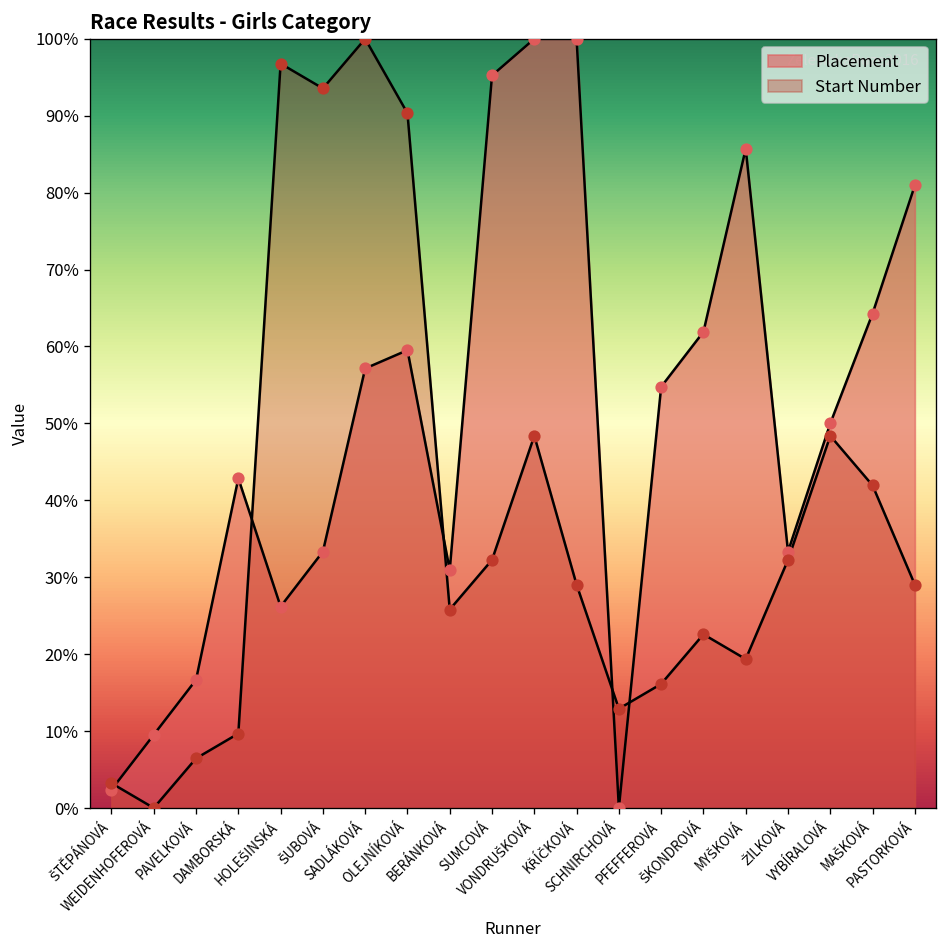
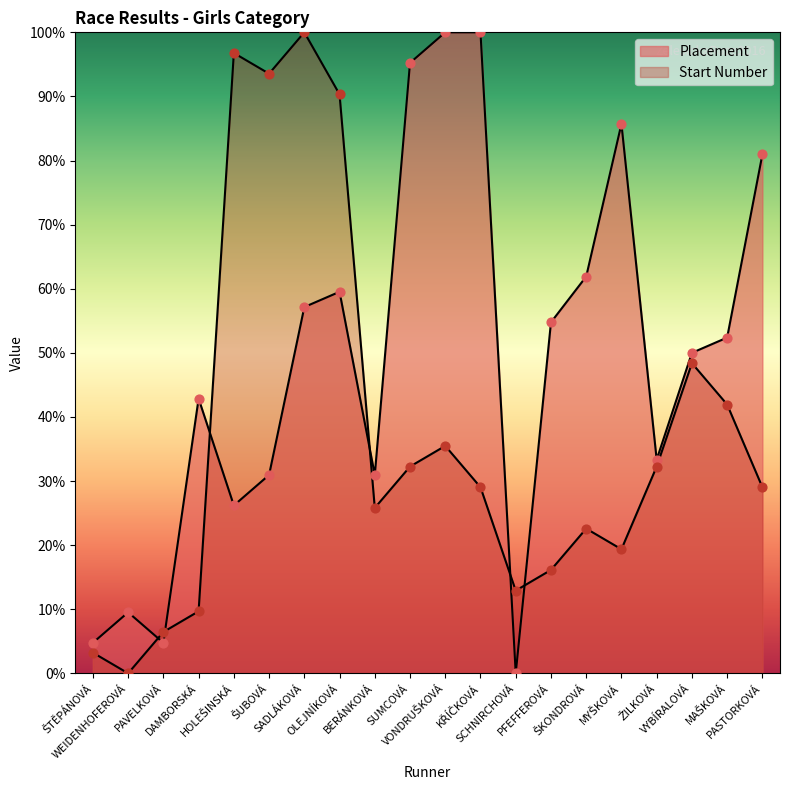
  {
    "Placement": {
-     "ŠTĚPÁNOVÁ": "2%",
+     "ŠTĚPÁNOVÁ": "5%",
      "WEIDENHOFEROVÁ": "10%",
-     "PAVELKOVÁ": "17%",
+     "PAVELKOVÁ": "5%",
      "DAMBORSKÁ": "43%",
      "HOLEŠINSKÁ": "26%",
-     "ŠUBOVÁ": "33%",
+     "ŠUBOVÁ": "31%",
      "SADLÁKOVÁ": "57%",
      "OLEJNÍKOVÁ": "60%",
      "BERÁNKOVÁ": "31%",
      "SUMCOVÁ": "95%",
      "VONDRUŠKOVÁ": "100%",
      "KŘÍČKOVÁ": "100%",
      "SCHNIRCHOVÁ": "0%",
      "PFEFFEROVÁ": "55%",
      "ŠKONDROVÁ": "62%",
      "MYŠKOVÁ": "86%",
      "ŽILKOVÁ": "33%",
      "VYBÍRALOVÁ": "50%",
-     "MAŠKOVÁ": "64%",
+     "MAŠKOVÁ": "52%",
      "PASTORKOVÁ": "81%"
    },
    "Start Number": {
      "ŠTĚPÁNOVÁ": "3%",
      "WEIDENHOFEROVÁ": "0%",
      "PAVELKOVÁ": "6%",
      "DAMBORSKÁ": "10%",
      "HOLEŠINSKÁ": "97%",
      "ŠUBOVÁ": "94%",
      "SADLÁKOVÁ": "100%",
      "OLEJNÍKOVÁ": "90%",
      "BERÁNKOVÁ": "26%",
      "SUMCOVÁ": "32%",
-     "VONDRUŠKOVÁ": "48%",
+     "VONDRUŠKOVÁ": "35%",
      "KŘÍČKOVÁ": "29%",
      "SCHNIRCHOVÁ": "13%",
      "PFEFFEROVÁ": "16%",
      "ŠKONDROVÁ": "23%",
      "MYŠKOVÁ": "19%",
      "ŽILKOVÁ": "32%",
      "VYBÍRALOVÁ": "48%",
      "MAŠKOVÁ": "42%",
      "PASTORKOVÁ": "29%"
    }
  }
